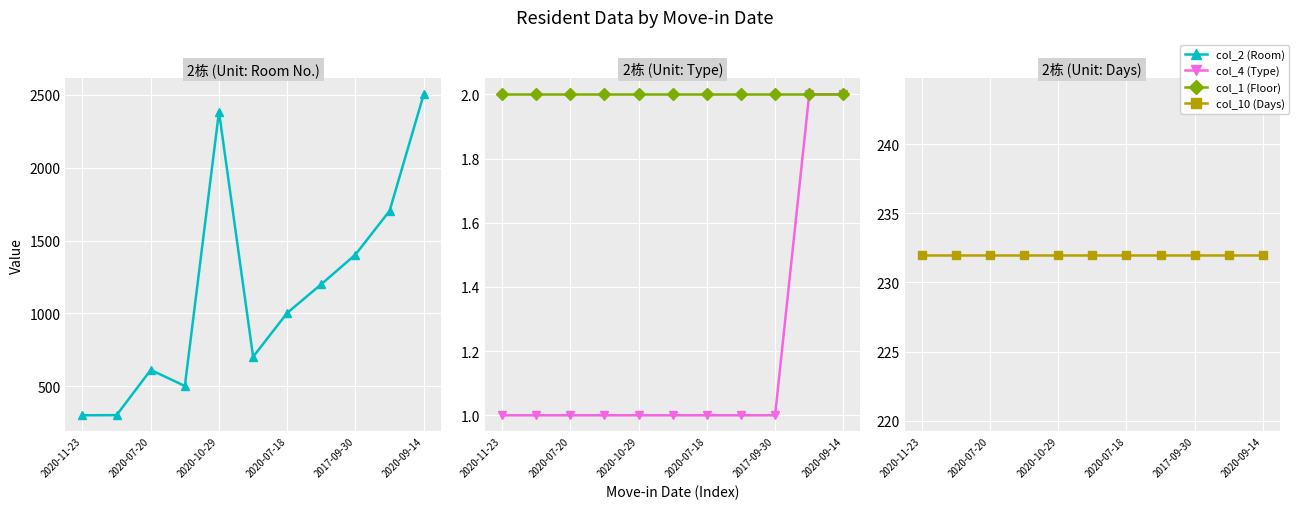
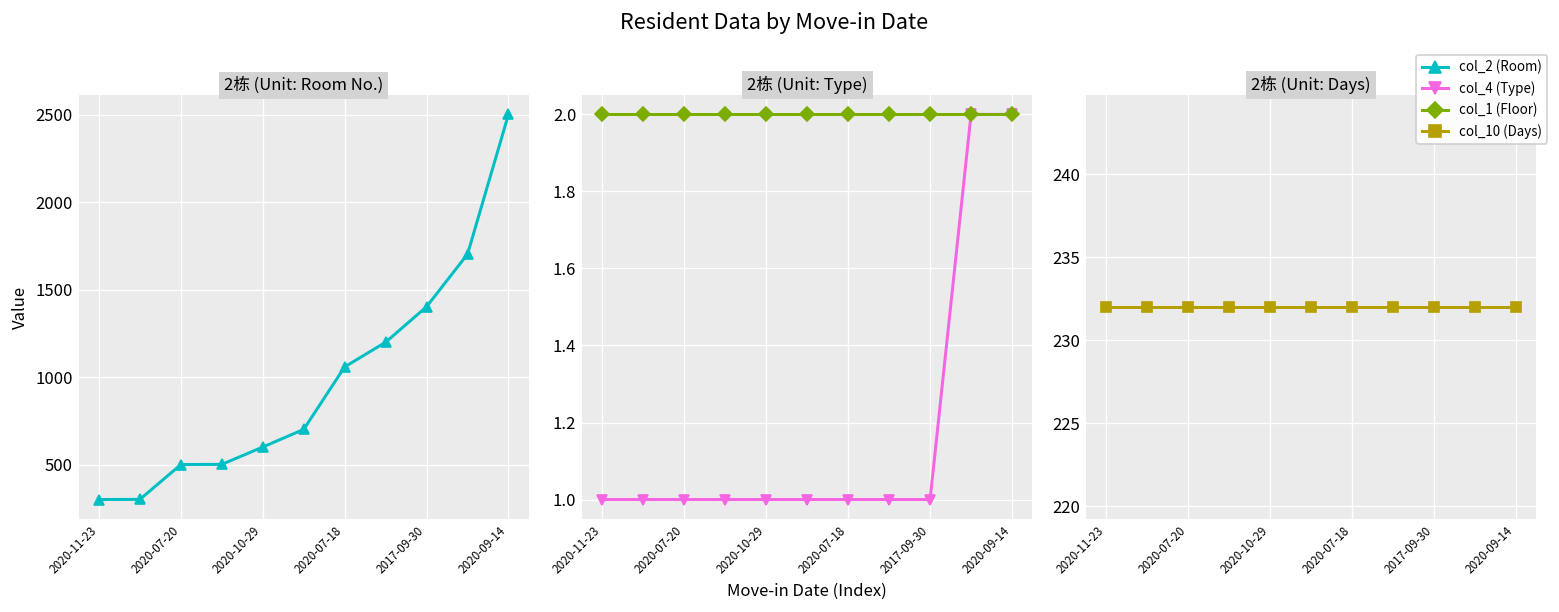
  {
    "2栋 (Unit: Room No.)": {
      "2020-11-23": 300,
-     "2020-07-20": 610,
-     "2020-10-29": 2380,
-     "2020-07-18": 1000,
+     "2020-07-20": 500,
+     "2020-10-29": 600,
+     "2020-07-18": 1060,
      "2020-09-14": 2500
    },
    "2栋 (Unit: Type)": {
      "col_4 (Type)": {
        "2020-11-23": 1.00,
        "2020-07-20": 1.00,
        "2020-10-29": 1.00,
        "2020-07-18": 1.00
      },
      "col_1 (Floor)": {
        "2020-11-23": 2.00,
        "2020-07-20": 2.00,
        "2020-10-29": 2.00,
        "2020-07-18": 2.00
      }
    },
    "2栋 (Unit: Days)": {
      "2020-11-23": 232.0,
      "2020-07-20": 232.0,
      "2020-10-29": 232.0,
      "2020-07-18": 232.0,
      "2020-09-14": 232.0
    }
  }
